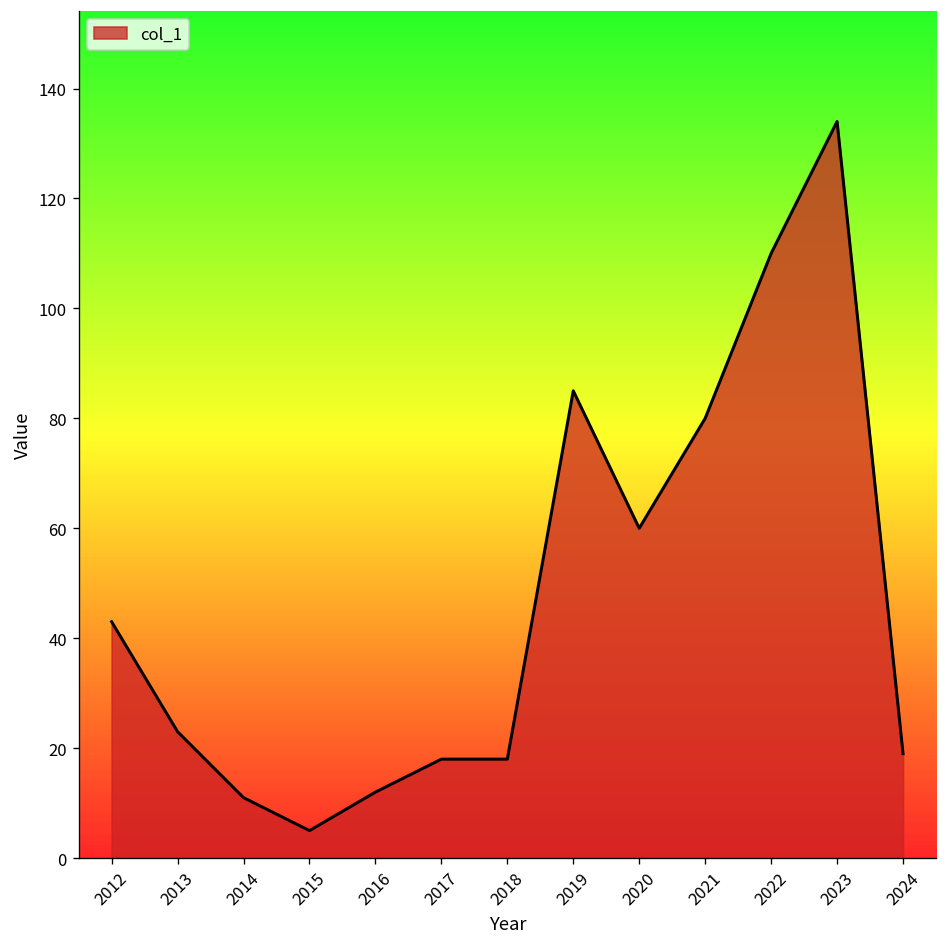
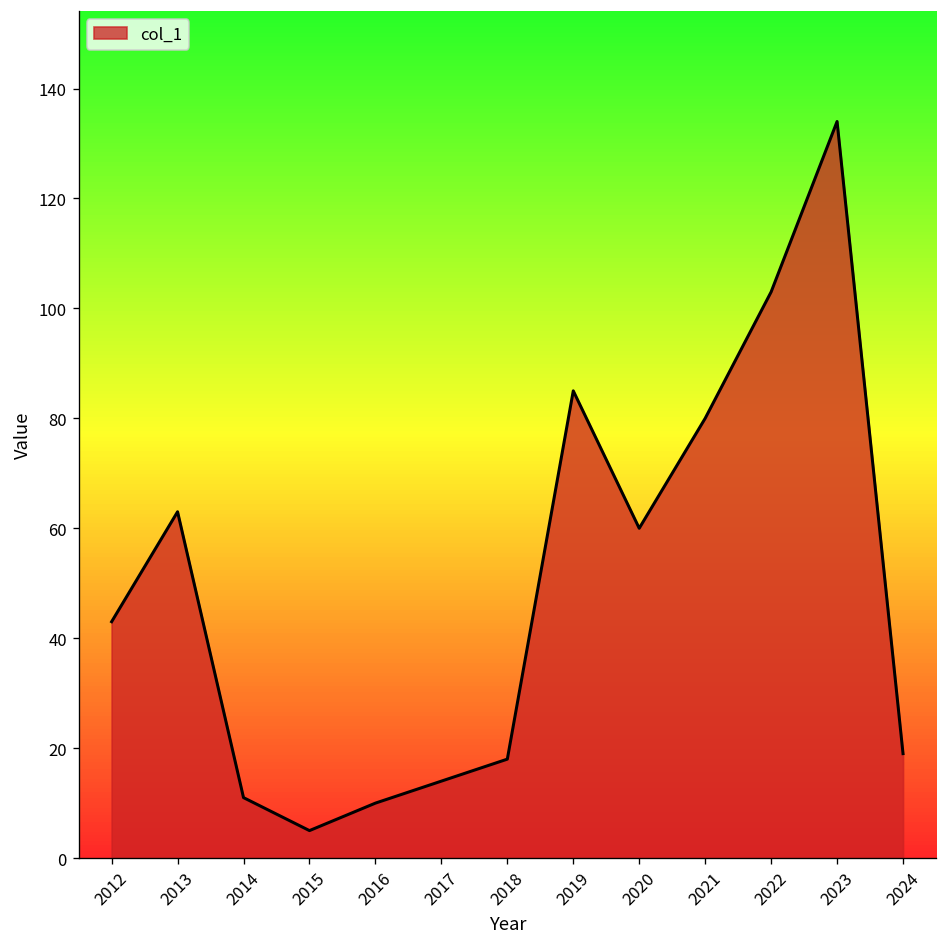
  {
    "2012": 43,
-   "2013": 23,
+   "2013": 63,
    "2014": 11,
    "2015": 5,
-   "2016": 12,
-   "2017": 18,
+   "2016": 10,
+   "2017": 14,
    "2018": 18,
    "2019": 85,
    "2020": 60,
    "2021": 80,
-   "2022": 110,
+   "2022": 103,
    "2023": 134,
    "2024": 19
  }
